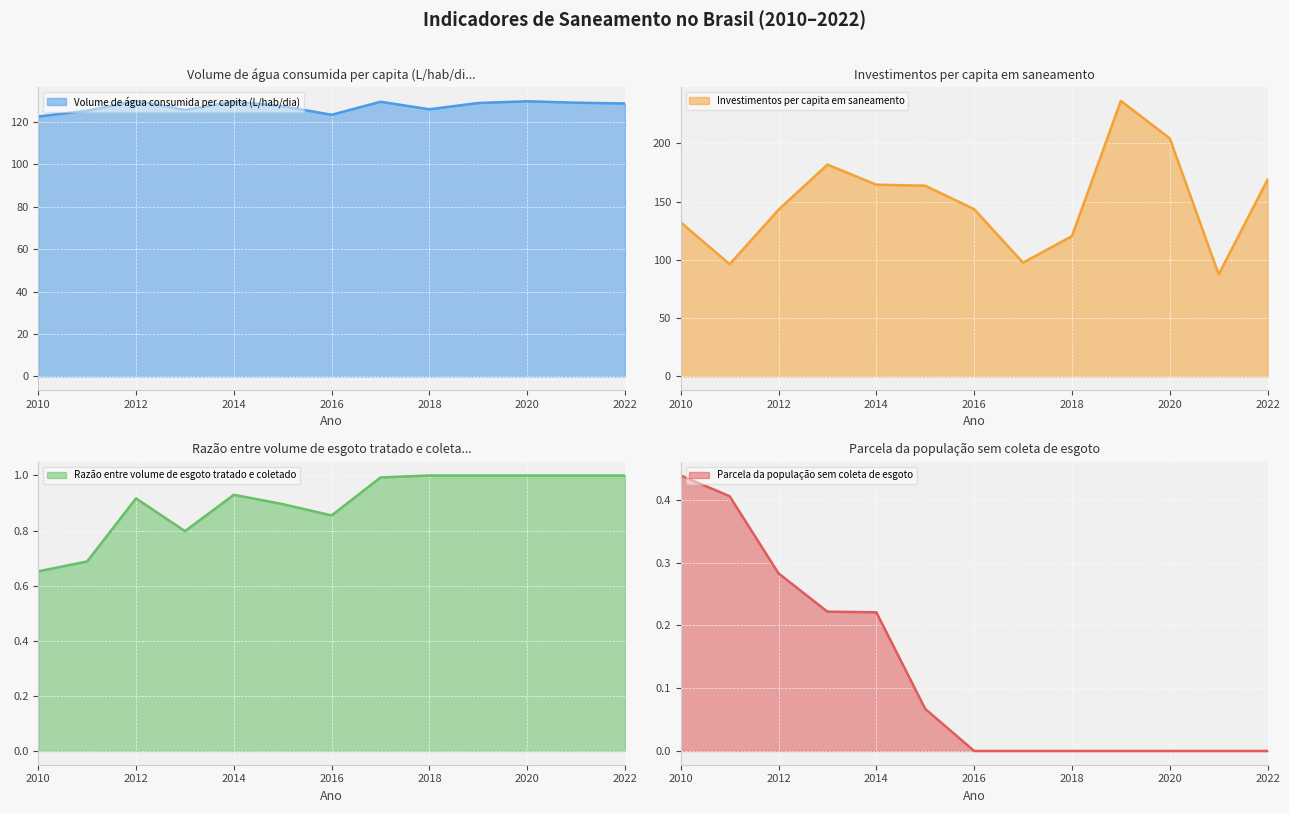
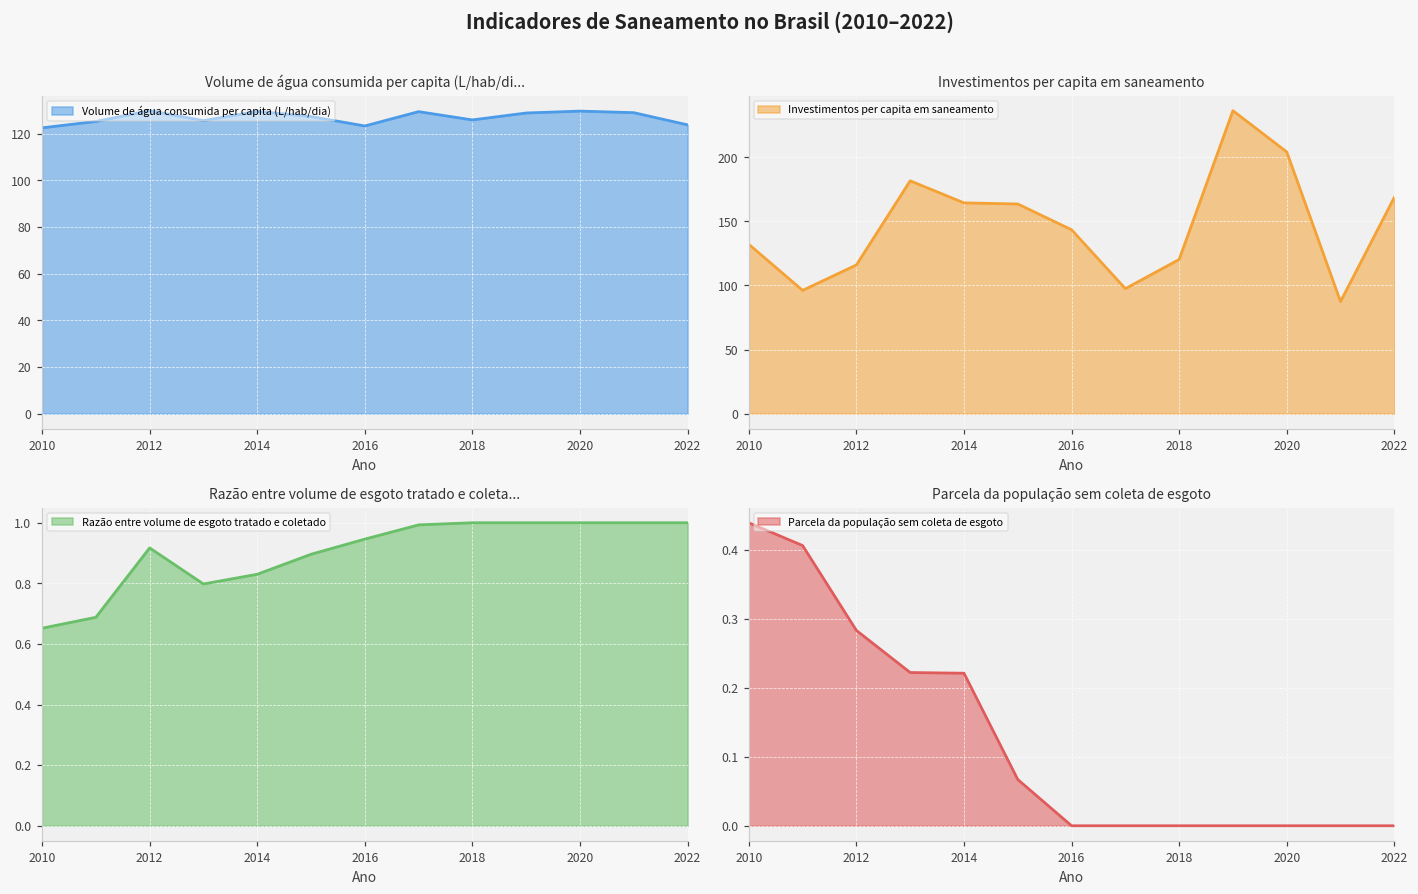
  {
    "Volume de água consumida per capita (L/hab/di...": {
      "2010": 123,
      "2016": 123,
      "2018": 126,
      "2020": 130,
-     "2022": 129
+     "2022": 124
    },
    "Investimentos per capita em saneamento": {
      "2010": 132,
-     "2012": 143,
+     "2012": 116,
      "2014": 164,
      "2016": 143,
      "2018": 120,
      "2020": 204,
      "2022": 169
    },
    "Razão entre volume de esgoto tratado e coleta...": {
      "2010": 0.65,
      "2012": 0.92,
-     "2014": 0.93,
-     "2016": 0.86,
+     "2014": 0.83,
+     "2016": 0.95,
      "2018": 1.00,
      "2020": 1.00,
      "2022": 1.00
    },
    "Parcela da população sem coleta de esgoto": {
      "2010": 0.44,
      "2012": 0.28,
      "2014": 0.22,
      "2016": 0.00,
      "2018": 0.00,
      "2020": 0.00,
      "2022": 0.00
    }
  }
